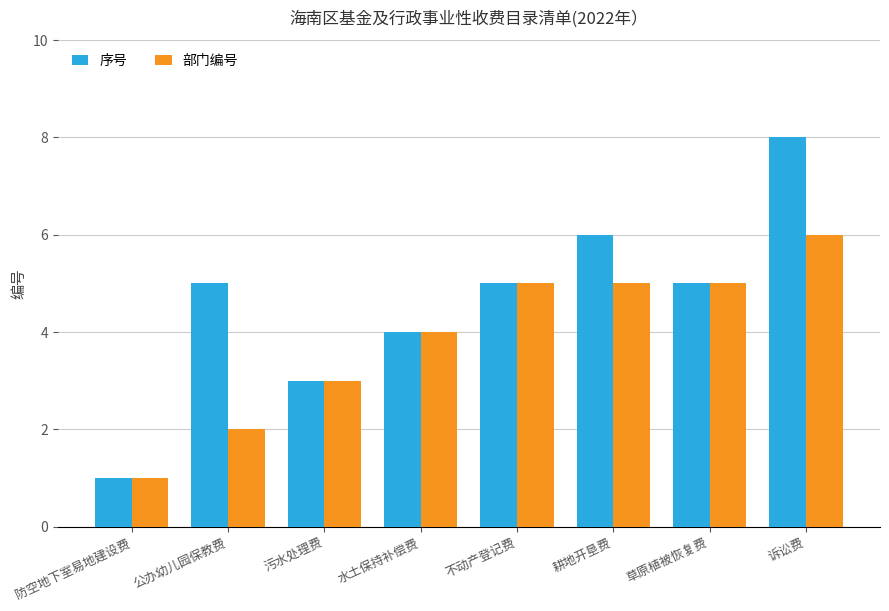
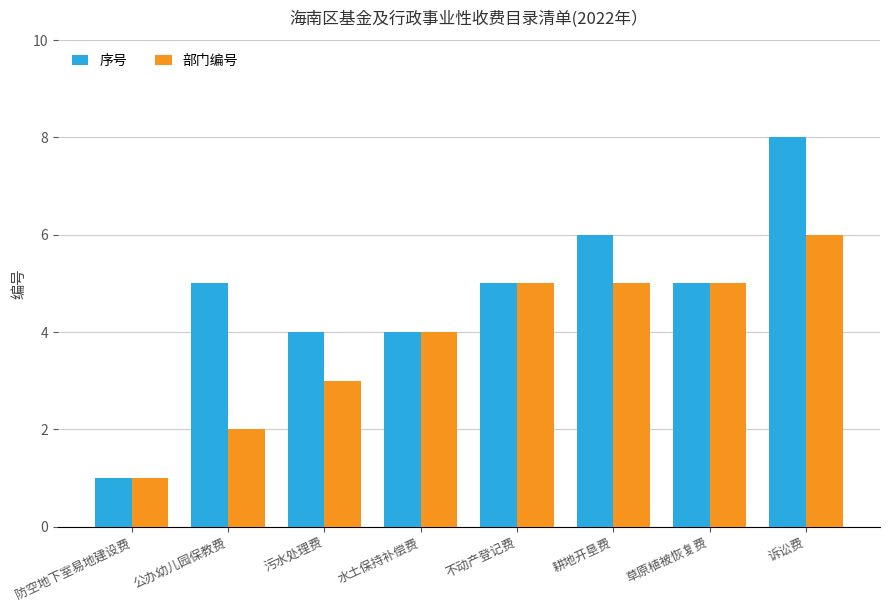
  {
    "序号": {
      "防空地下室易地建设费": 1,
      "公办幼儿园保教费": 5,
-     "污水处理费": 3,
+     "污水处理费": 4,
      "水土保持补偿费": 4,
      "不动产登记费": 5,
      "耕地开垦费": 6,
      "草原植被恢复费": 5,
      "诉讼费": 8
    },
    "部门编号": {
      "防空地下室易地建设费": 1,
      "公办幼儿园保教费": 2,
      "污水处理费": 3,
      "水土保持补偿费": 4,
      "不动产登记费": 5,
      "耕地开垦费": 5,
      "草原植被恢复费": 5,
      "诉讼费": 6
    }
  }
